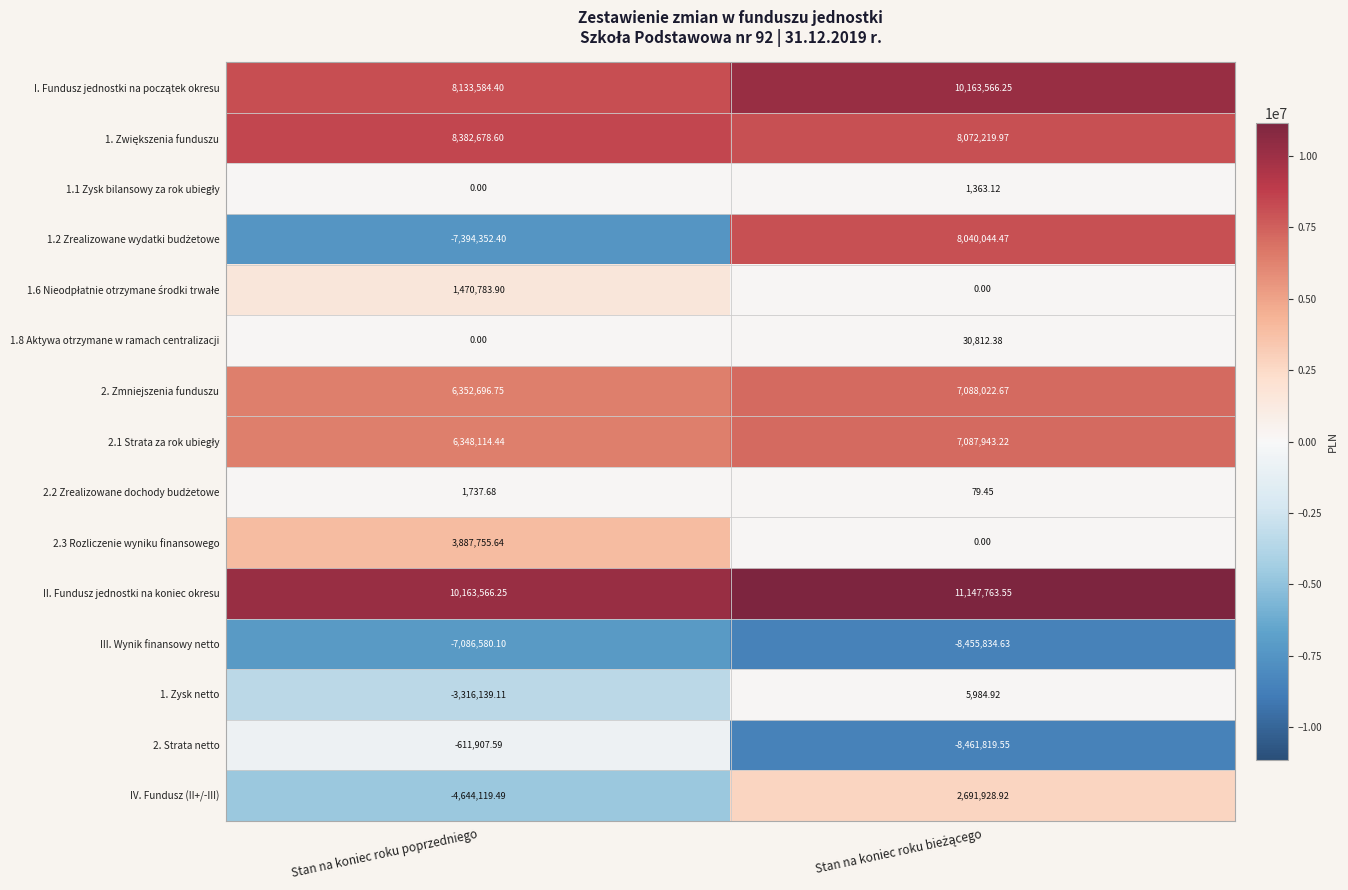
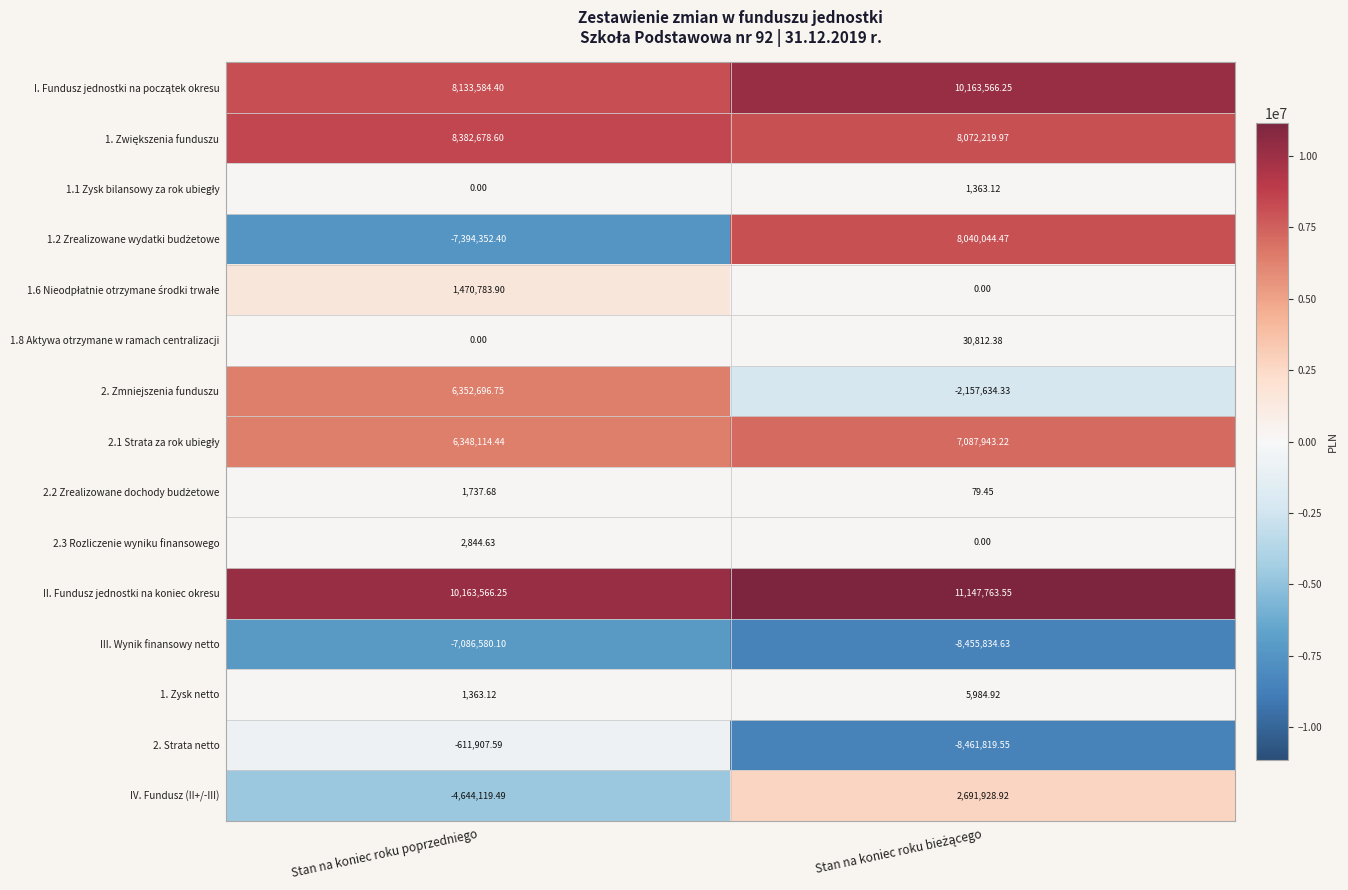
  {
    "I. Fundusz jednostki na początek okresu": {
      "Stan na koniec roku poprzedniego": "8,133,584.40",
      "Stan na koniec roku bieżącego": "10,163,566.25"
    },
    "1. Zwiększenia funduszu": {
      "Stan na koniec roku poprzedniego": "8,382,678.60",
      "Stan na koniec roku bieżącego": "8,072,219.97"
    },
    "1.1 Zysk bilansowy za rok ubiegły": {
      "Stan na koniec roku poprzedniego": "0.00",
      "Stan na koniec roku bieżącego": "1,363.12"
    },
    "1.2 Zrealizowane wydatki budżetowe": {
      "Stan na koniec roku poprzedniego": "-7,394,352.40",
      "Stan na koniec roku bieżącego": "8,040,044.47"
    },
    "1.6 Nieodpłatnie otrzymane środki trwałe": {
      "Stan na koniec roku poprzedniego": "1,470,783.90",
      "Stan na koniec roku bieżącego": "0.00"
    },
    "1.8 Aktywa otrzymane w ramach centralizacji": {
      "Stan na koniec roku poprzedniego": "0.00",
      "Stan na koniec roku bieżącego": "30,812.38"
    },
    "2. Zmniejszenia funduszu": {
      "Stan na koniec roku poprzedniego": "6,352,696.75",
-     "Stan na koniec roku bieżącego": "7,088,022.67"
+     "Stan na koniec roku bieżącego": "-2,157,634.33"
    },
    "2.1 Strata za rok ubiegły": {
      "Stan na koniec roku poprzedniego": "6,348,114.44",
      "Stan na koniec roku bieżącego": "7,087,943.22"
    },
    "2.2 Zrealizowane dochody budżetowe": {
      "Stan na koniec roku poprzedniego": "1,737.68",
      "Stan na koniec roku bieżącego": "79.45"
    },
    "2.3 Rozliczenie wyniku finansowego": {
-     "Stan na koniec roku poprzedniego": "3,887,755.64",
+     "Stan na koniec roku poprzedniego": "2,844.63",
      "Stan na koniec roku bieżącego": "0.00"
    },
    "II. Fundusz jednostki na koniec okresu": {
      "Stan na koniec roku poprzedniego": "10,163,566.25",
      "Stan na koniec roku bieżącego": "11,147,763.55"
    },
    "III. Wynik finansowy netto": {
      "Stan na koniec roku poprzedniego": "-7,086,580.10",
      "Stan na koniec roku bieżącego": "-8,455,834.63"
    },
    "1. Zysk netto": {
-     "Stan na koniec roku poprzedniego": "-3,316,139.11",
+     "Stan na koniec roku poprzedniego": "1,363.12",
      "Stan na koniec roku bieżącego": "5,984.92"
    },
    "2. Strata netto": {
      "Stan na koniec roku poprzedniego": "-611,907.59",
      "Stan na koniec roku bieżącego": "-8,461,819.55"
    },
    "IV. Fundusz (II+/-III)": {
      "Stan na koniec roku poprzedniego": "-4,644,119.49",
      "Stan na koniec roku bieżącego": "2,691,928.92"
    }
  }
